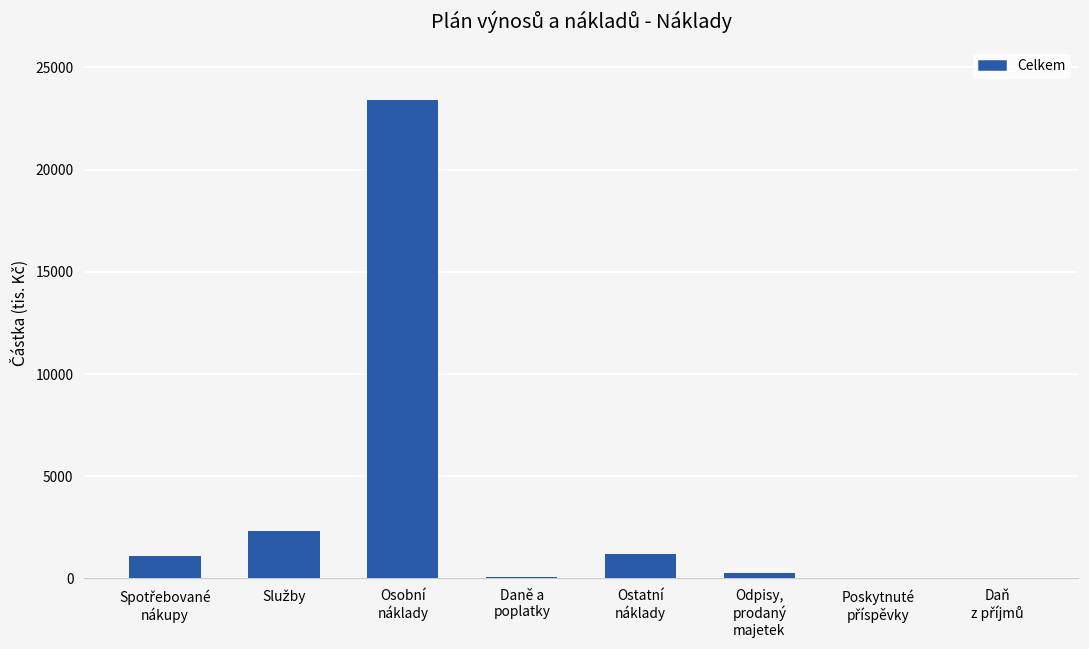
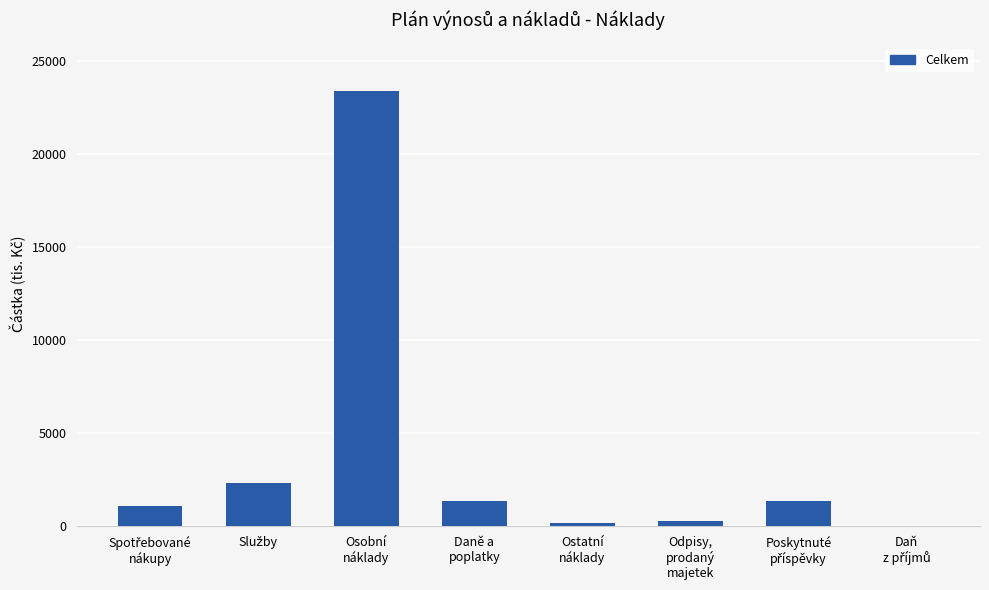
  {
    "Spotřebované nákupy": 1100,
    "Služby": 2300,
    "Osobní náklady": 23400,
-   "Daně a poplatky": 100,
-   "Ostatní náklady": 1200,
+   "Daně a poplatky": 1300,
+   "Ostatní náklady": 200,
    "Odpisy, prodaný majetek": 300,
-   "Poskytnuté příspěvky": 0,
+   "Poskytnuté příspěvky": 1300,
    "Daň z příjmů": 0
  }
